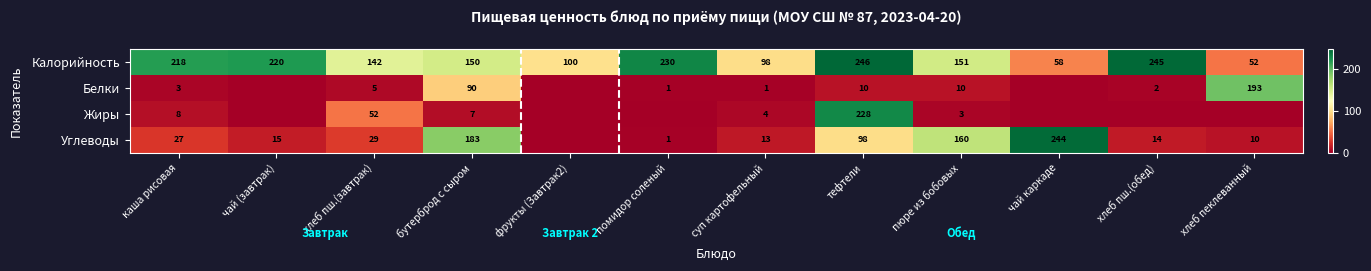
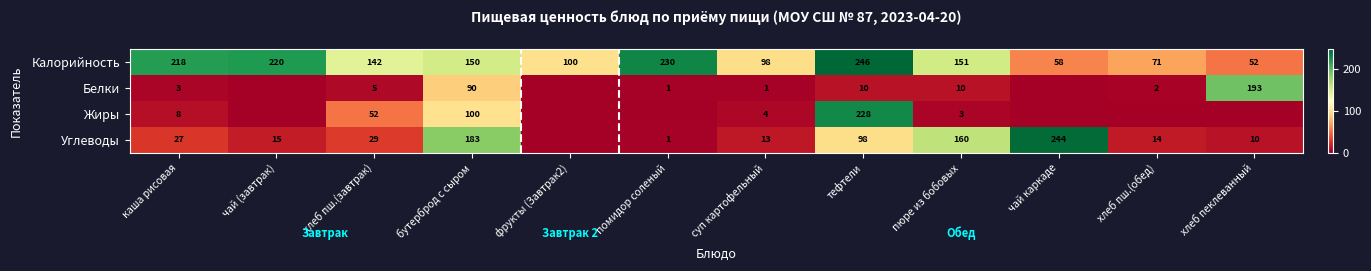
  {
    "Калорийность": {
      "каша рисовая": 218,
      "чай (завтрак)": 220,
      "хлеб пш.(завтрак)": 142,
      "бутерброд с сыром": 150,
      "фрукты (Завтрак2)": 100,
      "помидор соленый": 230,
      "суп картофельный": 98,
      "тефтели": 246,
      "пюре из бобовых": 151,
      "чай каркаде": 58,
-     "хлеб пш.(обед)": 245,
+     "хлеб пш.(обед)": 71,
      "хлеб пеклеванный": 52
    },
    "Белки": {
      "каша рисовая": 3,
      "хлеб пш.(завтрак)": 5,
      "бутерброд с сыром": 90,
      "помидор соленый": 1,
      "суп картофельный": 1,
      "тефтели": 10,
      "пюре из бобовых": 10,
      "хлеб пш.(обед)": 2,
      "хлеб пеклеванный": 193
    },
    "Жиры": {
      "каша рисовая": 8,
      "хлеб пш.(завтрак)": 52,
-     "бутерброд с сыром": 7,
+     "бутерброд с сыром": 100,
      "суп картофельный": 4,
      "тефтели": 228,
      "пюре из бобовых": 3
    },
    "Углеводы": {
      "каша рисовая": 27,
      "чай (завтрак)": 15,
      "хлеб пш.(завтрак)": 29,
      "бутерброд с сыром": 183,
      "помидор соленый": 1,
      "суп картофельный": 13,
      "тефтели": 98,
      "пюре из бобовых": 160,
      "чай каркаде": 244,
      "хлеб пш.(обед)": 14,
      "хлеб пеклеванный": 10
    }
  }
